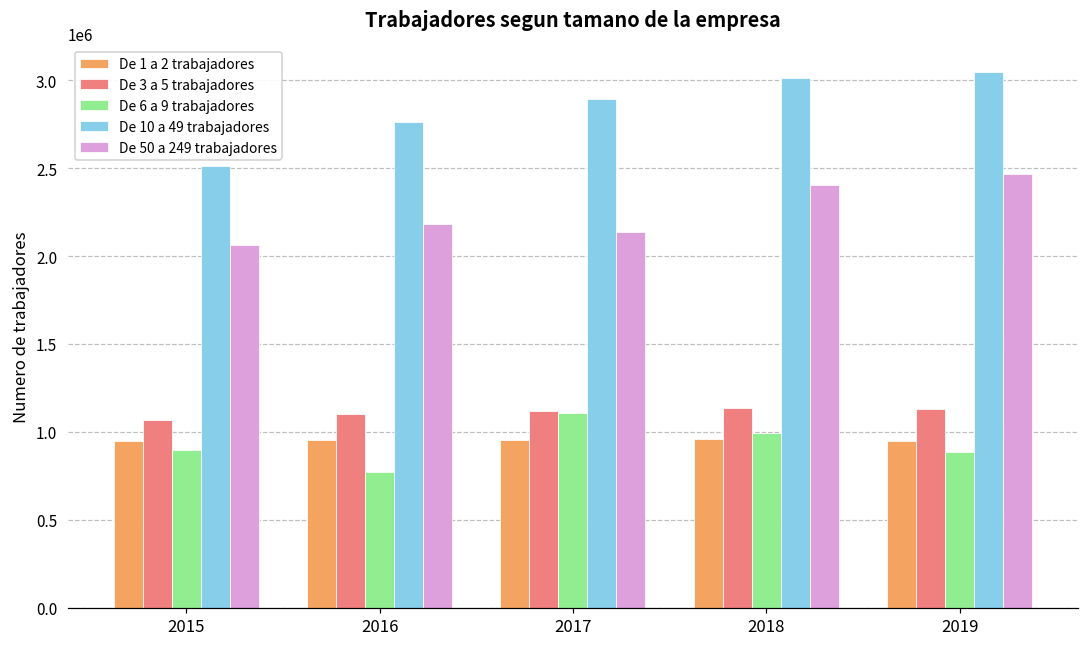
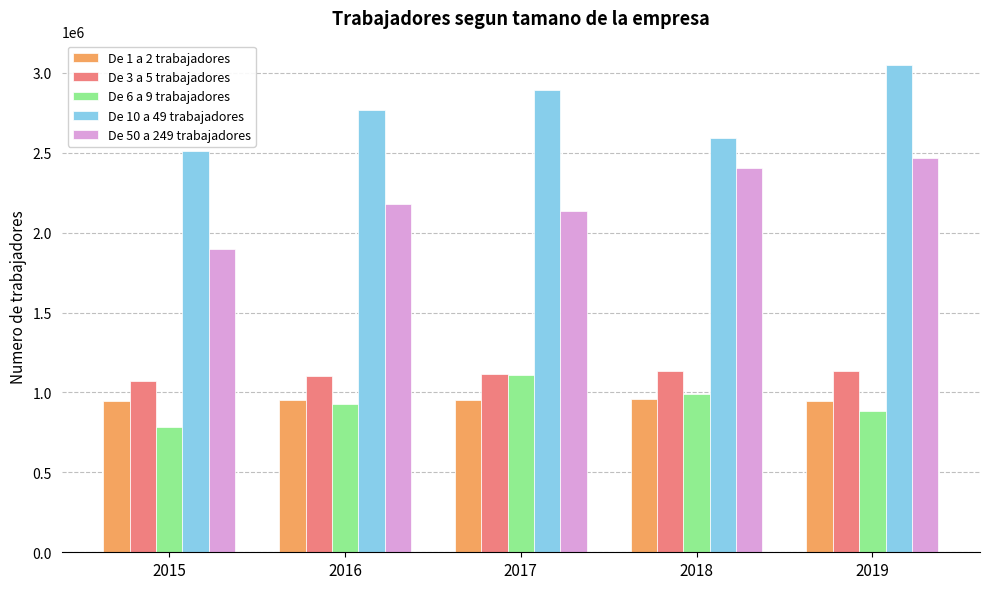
  {
    "De 6 a 9 trabajadores": {
-     "2015": 900000,
-     "2016": 770000,
+     "2015": 780000,
+     "2016": 930000,
      "2017": 1110000,
      "2018": 990000,
      "2019": 890000
    },
    "De 10 a 49 trabajadores": {
      "2015": 2510000,
      "2016": 2770000,
      "2017": 2890000,
-     "2018": 3010000,
+     "2018": 2590000,
      "2019": 3050000
    },
    "De 50 a 249 trabajadores": {
-     "2015": 2060000,
+     "2015": 1900000,
      "2016": 2180000,
      "2017": 2130000,
      "2018": 2410000,
      "2019": 2470000
    }
  }
